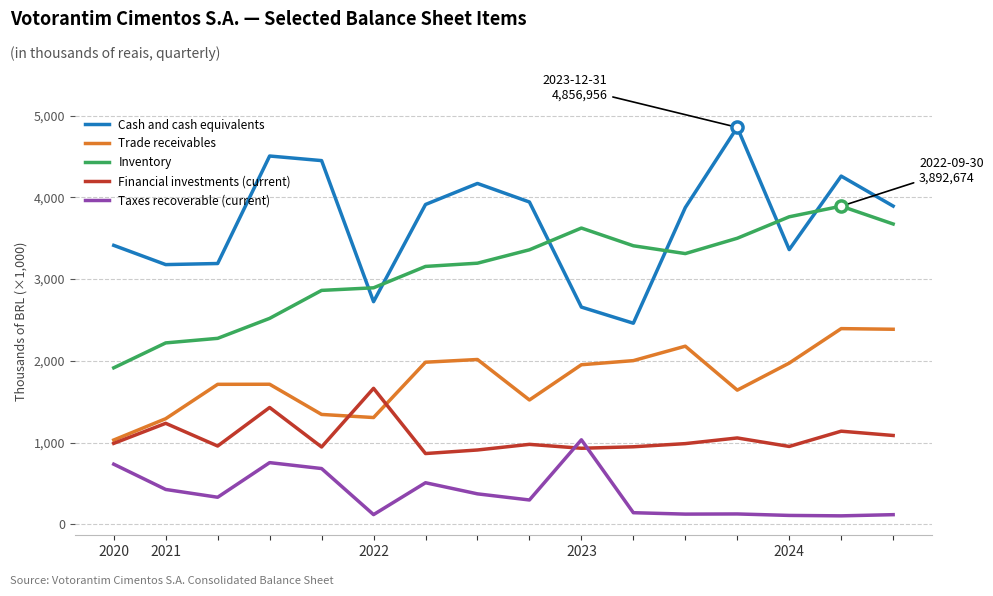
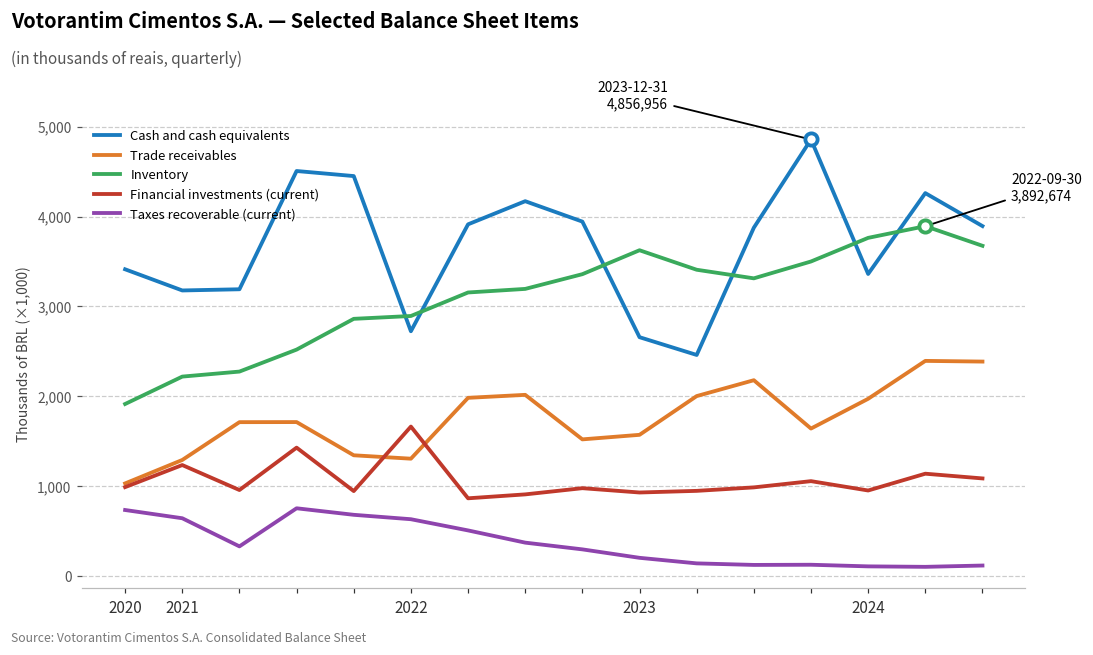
  {
    "Trade receivables": {
      "2020": "1,000",
      "2021": "1,300",
      "2022": "1,300",
-     "2023": "2,000",
+     "2023": "1,600",
      "2024": "2,000"
    },
    "Financial investments (current)": {
      "2020": "1,000",
      "2021": "1,200",
      "2022": "1,700",
      "2023": "900",
      "2024": "1,000"
    },
    "Taxes recoverable (current)": {
      "2020": "700",
-     "2021": "400",
-     "2022": "100",
-     "2023": "1,000",
+     "2021": "600",
+     "2022": "600",
+     "2023": "200",
      "2024": "100"
    }
  }
